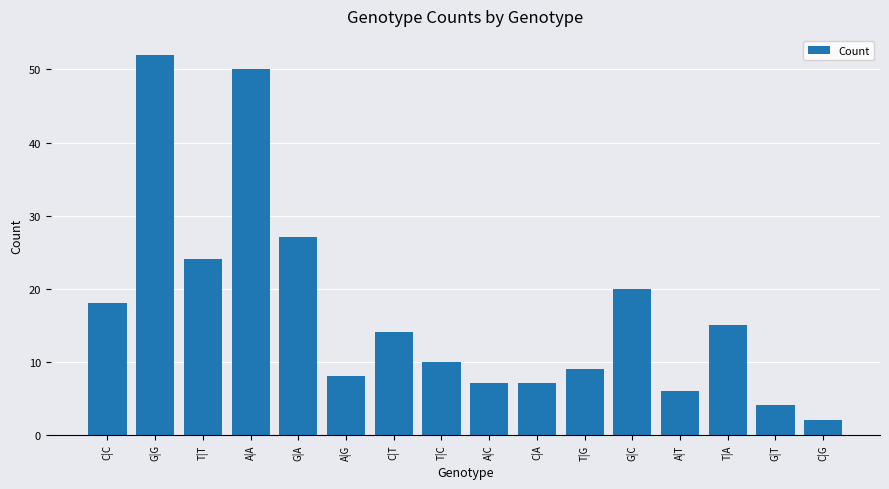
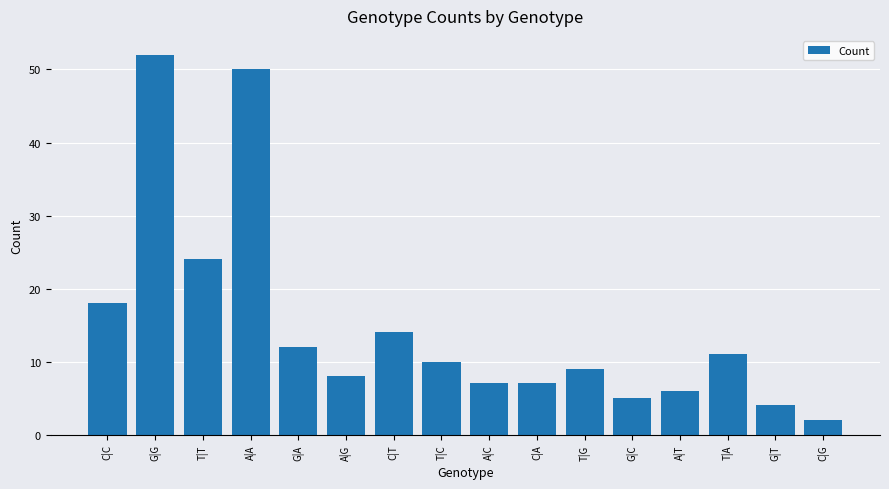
  {
    "C|C": 18,
    "G|G": 52,
    "T|T": 24,
    "A|A": 50,
-   "G|A": 27,
+   "G|A": 12,
    "A|G": 8,
    "C|T": 14,
    "T|C": 10,
    "A|C": 7,
    "C|A": 7,
    "T|G": 9,
-   "G|C": 20,
+   "G|C": 5,
    "A|T": 6,
-   "T|A": 15,
+   "T|A": 11,
    "G|T": 4,
    "C|G": 2
  }
